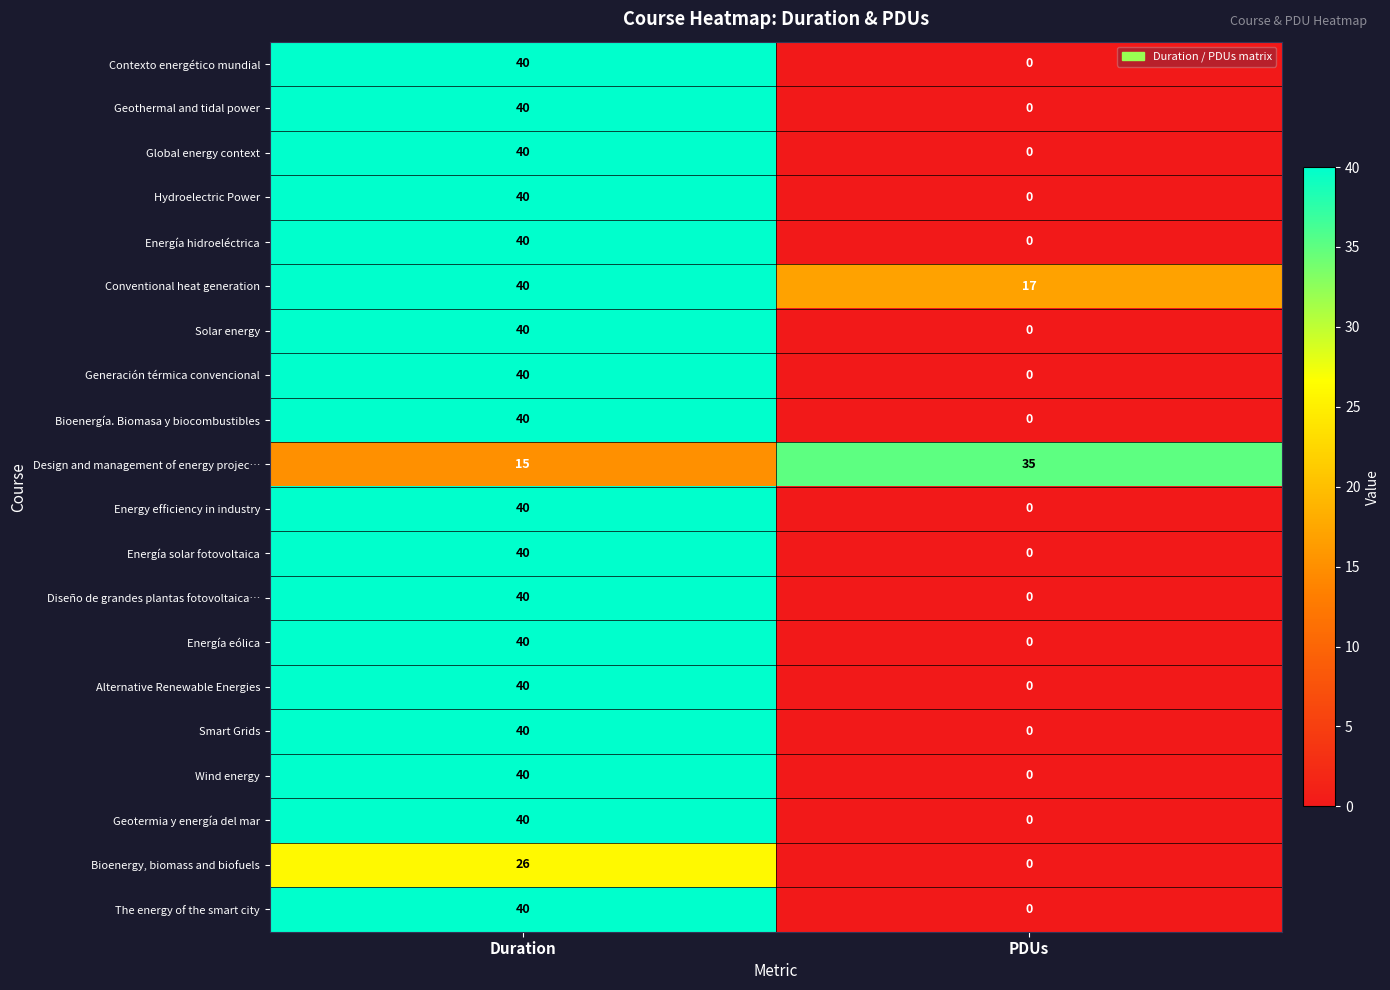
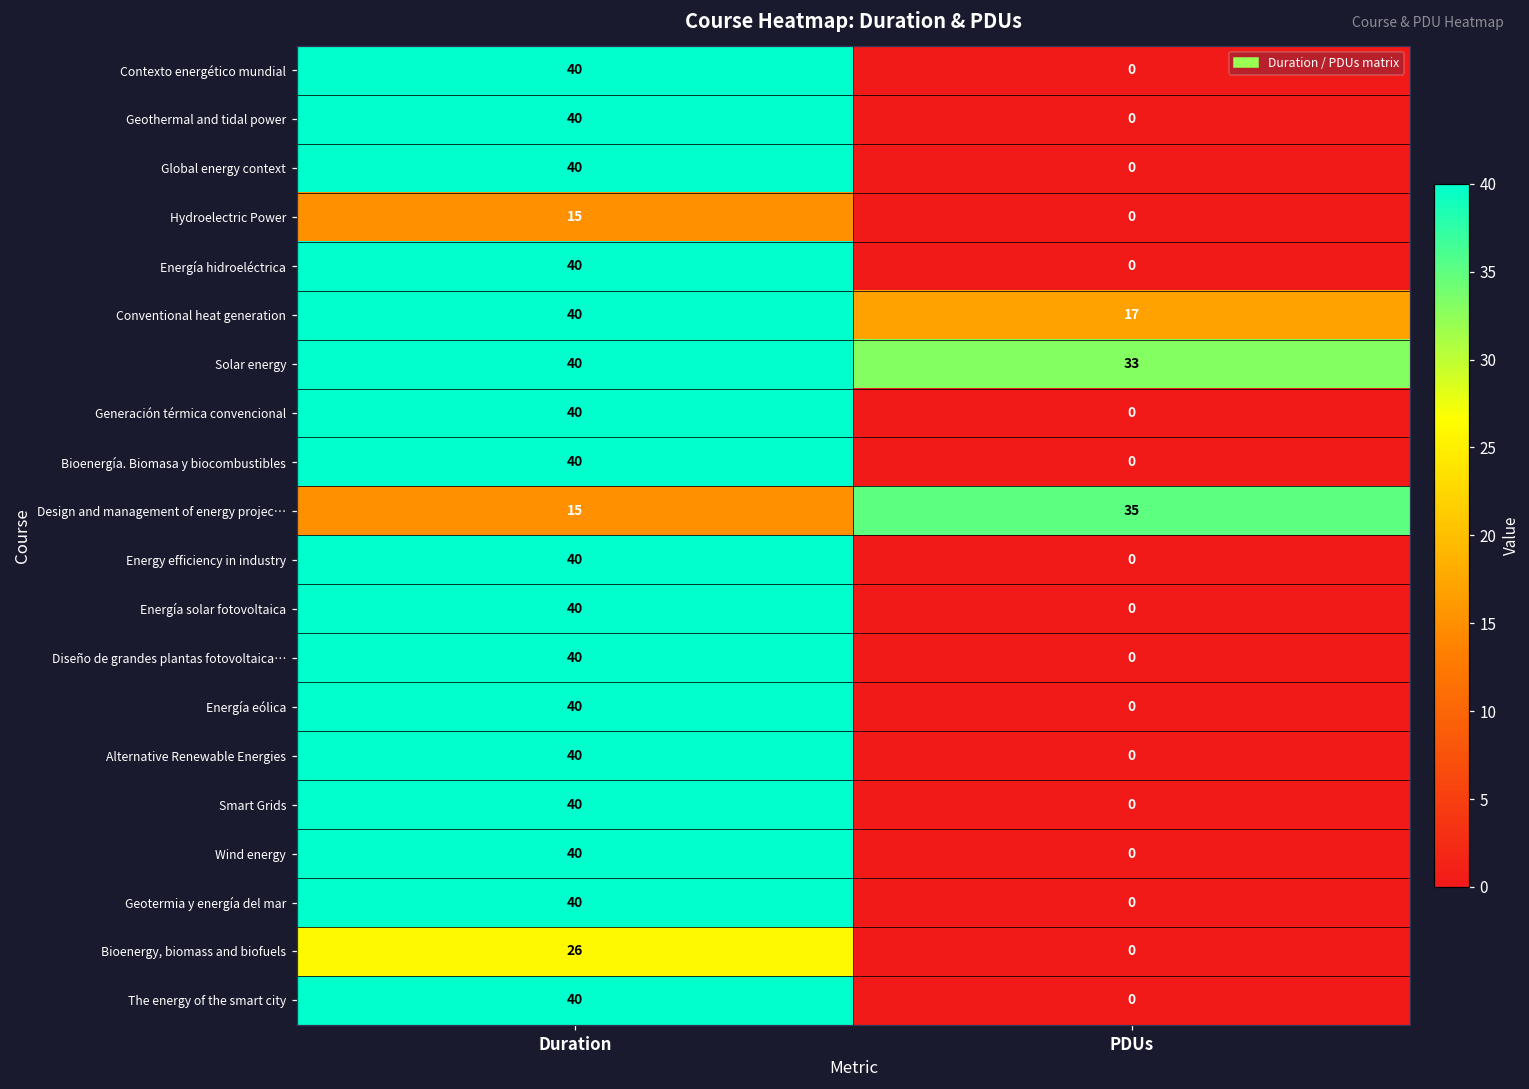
  {
    "Contexto energético mundial": {
      "Duration": 40,
      "PDUs": 0
    },
    "Geothermal and tidal power": {
      "Duration": 40,
      "PDUs": 0
    },
    "Global energy context": {
      "Duration": 40,
      "PDUs": 0
    },
    "Hydroelectric Power": {
-     "Duration": 40,
+     "Duration": 15,
      "PDUs": 0
    },
    "Energía hidroeléctrica": {
      "Duration": 40,
      "PDUs": 0
    },
    "Conventional heat generation": {
      "Duration": 40,
      "PDUs": 17
    },
    "Solar energy": {
      "Duration": 40,
-     "PDUs": 0
+     "PDUs": 33
    },
    "Generación térmica convencional": {
      "Duration": 40,
      "PDUs": 0
    },
    "Bioenergía. Biomasa y biocombustibles": {
      "Duration": 40,
      "PDUs": 0
    },
    "Design and management of energy projec…": {
      "Duration": 15,
      "PDUs": 35
    },
    "Energy efficiency in industry": {
      "Duration": 40,
      "PDUs": 0
    },
    "Energía solar fotovoltaica": {
      "Duration": 40,
      "PDUs": 0
    },
    "Diseño de grandes plantas fotovoltaica…": {
      "Duration": 40,
      "PDUs": 0
    },
    "Energía eólica": {
      "Duration": 40,
      "PDUs": 0
    },
    "Alternative Renewable Energies": {
      "Duration": 40,
      "PDUs": 0
    },
    "Smart Grids": {
      "Duration": 40,
      "PDUs": 0
    },
    "Wind energy": {
      "Duration": 40,
      "PDUs": 0
    },
    "Geotermia y energía del mar": {
      "Duration": 40,
      "PDUs": 0
    },
    "Bioenergy, biomass and biofuels": {
      "Duration": 26,
      "PDUs": 0
    },
    "The energy of the smart city": {
      "Duration": 40,
      "PDUs": 0
    }
  }
